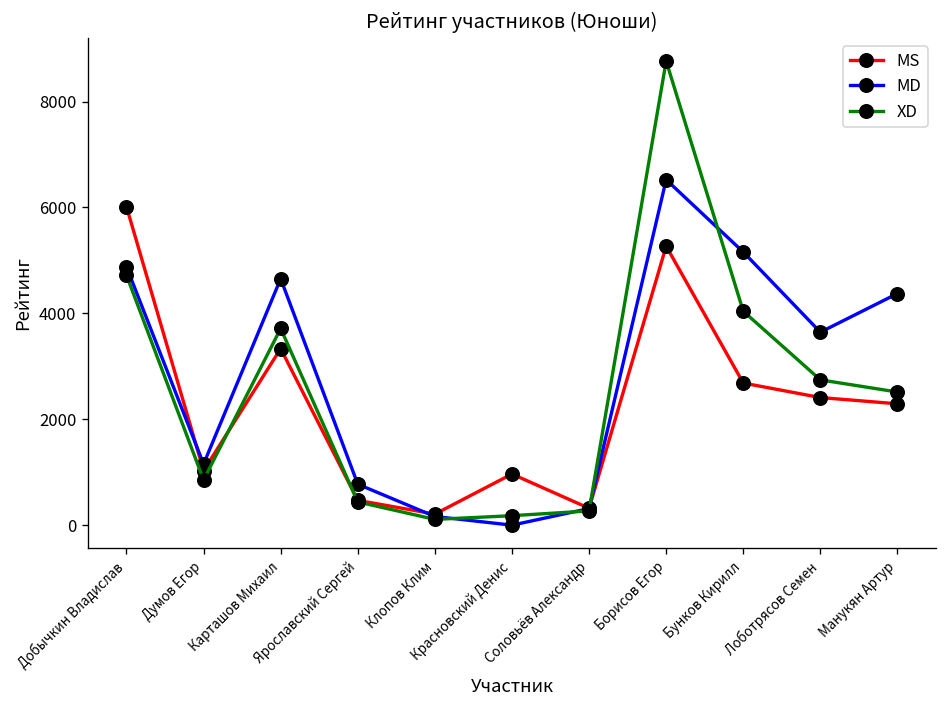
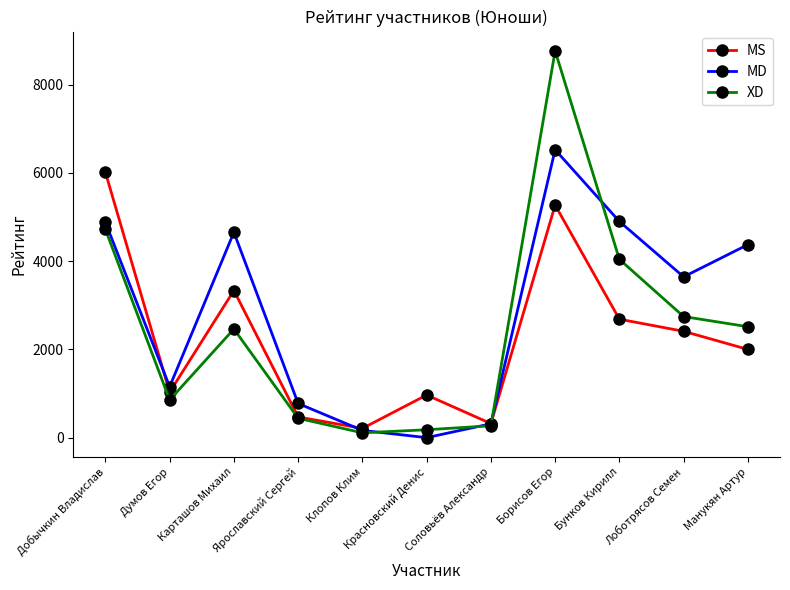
  {
    "MS": {
      "Добычкин Владислав": 6000,
      "Думов Егор": 1000,
      "Карташов Михаил": 3300,
      "Красновский Денис": 1000,
      "Борисов Егор": 5300,
      "Бунков Кирилл": 2700,
      "Лоботрясов Семен": 2400,
-     "Манукян Артур": 2300
+     "Манукян Артур": 2000
    },
    "MD": {
      "Добычкин Владислав": 4900,
      "Думов Егор": 1200,
      "Карташов Михаил": 4700,
      "Ярославский Сергей": 800,
      "Красновский Денис": 0,
      "Борисов Егор": 6500,
-     "Бунков Кирилл": 5200,
+     "Бунков Кирилл": 4900,
      "Лоботрясов Семен": 3600,
      "Манукян Артур": 4400
    },
    "XD": {
      "Добычкин Владислав": 4700,
      "Думов Егор": 900,
-     "Карташов Михаил": 3700,
+     "Карташов Михаил": 2500,
      "Красновский Денис": 200,
      "Борисов Егор": 8800,
      "Бунков Кирилл": 4000,
      "Лоботрясов Семен": 2700,
      "Манукян Артур": 2500
    }
  }
